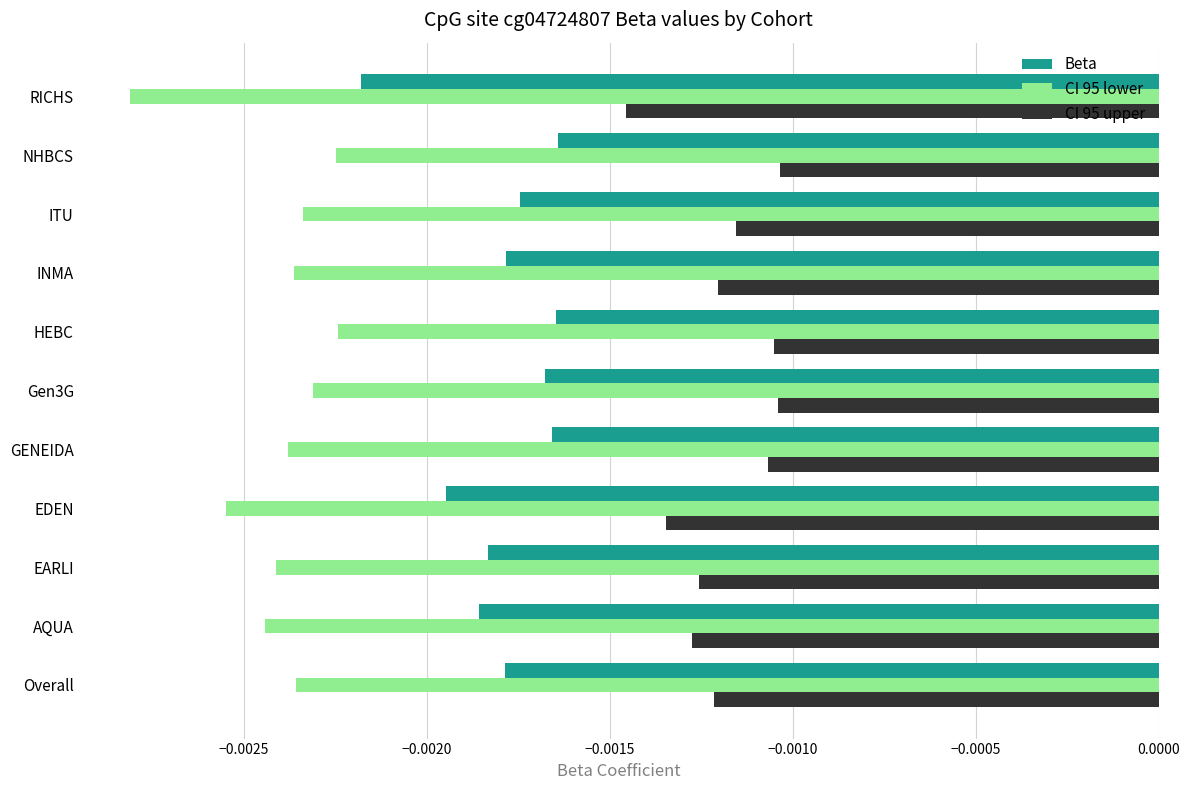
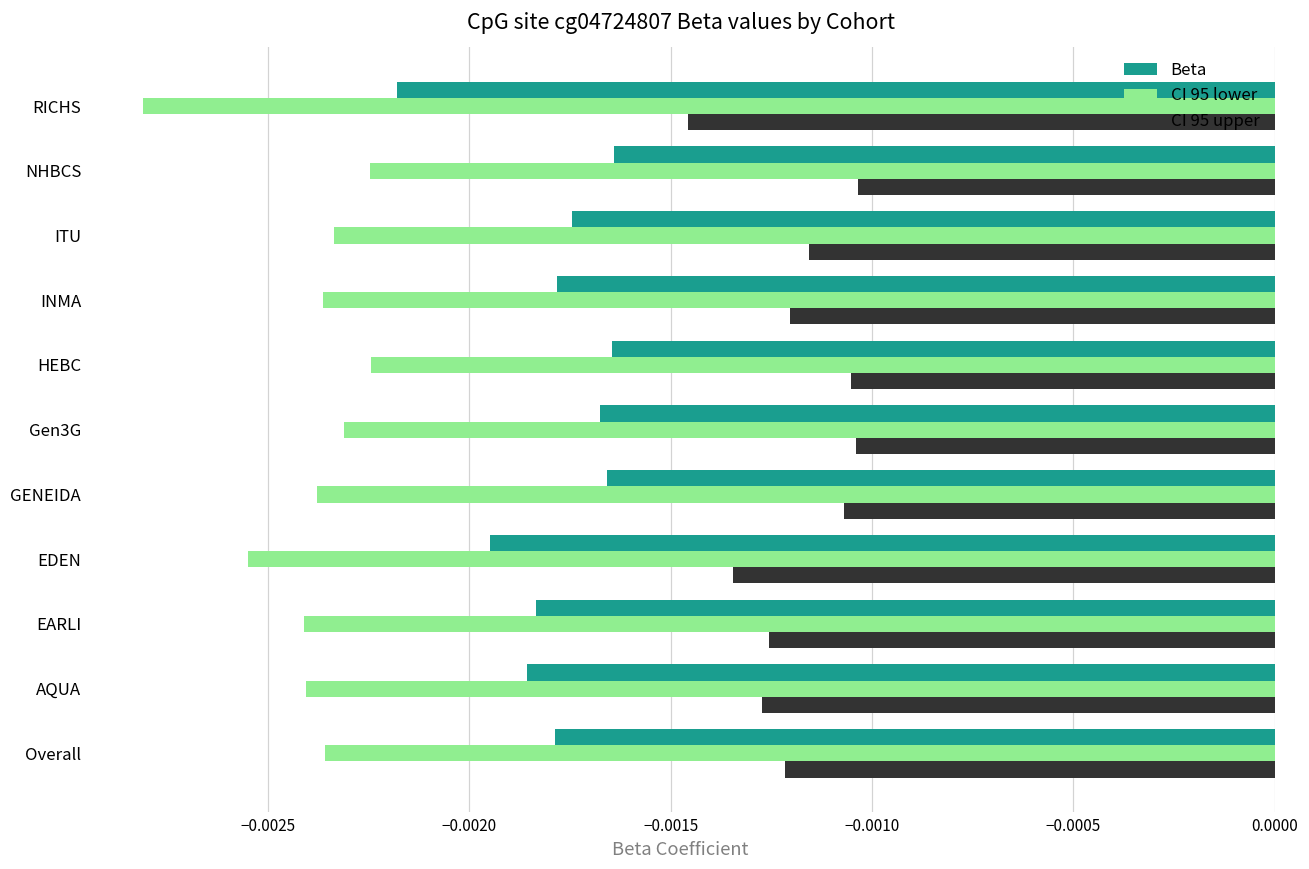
  {
    "Beta": {
      "RICHS": -0.00218,
      "NHBCS": -0.00164,
      "ITU": -0.00175,
      "INMA": -0.00178,
      "HEBC": -0.00165,
      "Gen3G": -0.00168,
      "GENEIDA": -0.00166,
      "EDEN": -0.00195,
      "EARLI": -0.00183,
      "AQUA": -0.00186,
      "Overall": -0.00179
    },
    "CI 95 lower": {
      "RICHS": -0.00281,
      "NHBCS": -0.00225,
      "ITU": -0.00234,
      "INMA": -0.00236,
      "HEBC": -0.00224,
      "Gen3G": -0.00231,
      "GENEIDA": -0.00238,
      "EDEN": -0.00255,
      "EARLI": -0.00241,
-     "AQUA": -0.00244,
+     "AQUA": -0.00241,
      "Overall": -0.00236
    },
    "CI 95 upper": {
      "RICHS": -0.00146,
      "NHBCS": -0.00103,
      "ITU": -0.00116,
      "INMA": -0.00120,
      "HEBC": -0.00105,
      "Gen3G": -0.00104,
      "GENEIDA": -0.00107,
      "EDEN": -0.00135,
      "EARLI": -0.00126,
      "AQUA": -0.00127,
      "Overall": -0.00122
    }
  }
